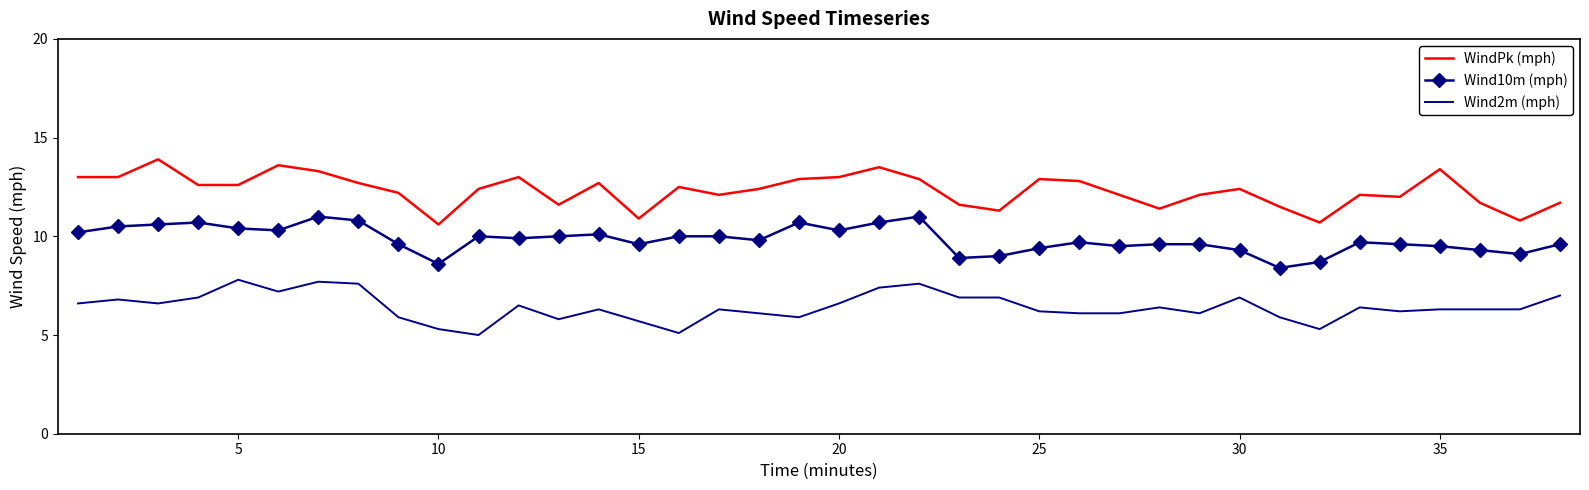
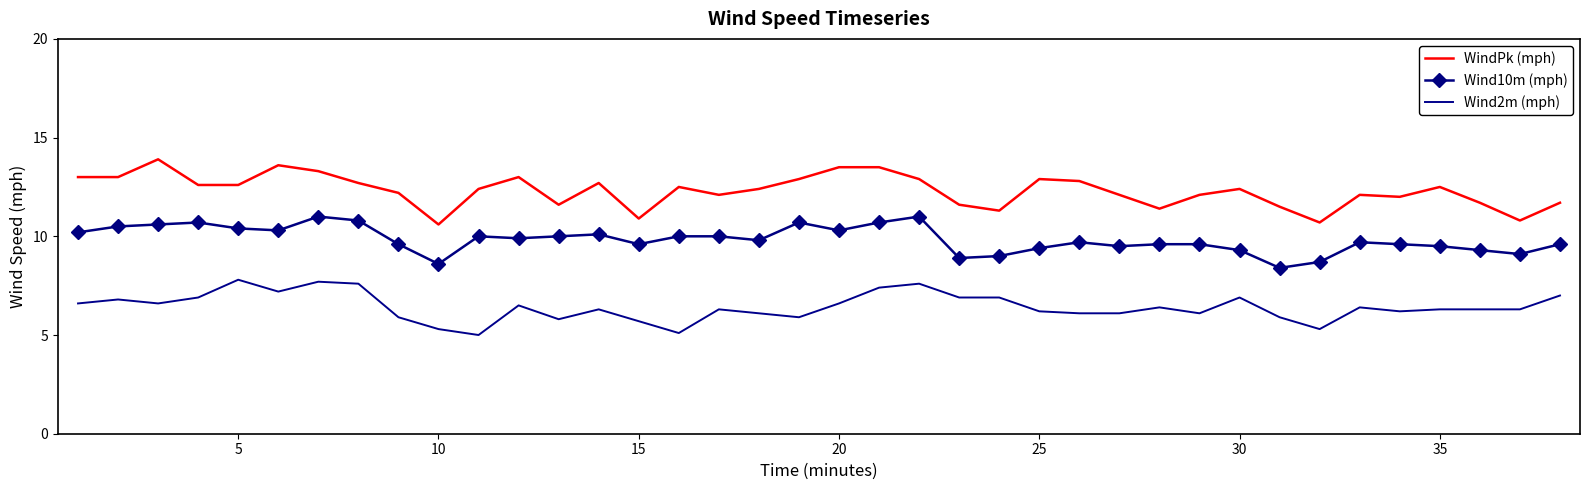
  {
    "WindPk (mph)": {
      "5": 12.6,
      "10": 10.6,
      "15": 10.9,
-     "20": 13.0,
+     "20": 13.5,
      "25": 12.9,
      "30": 12.4,
-     "35": 13.4
+     "35": 12.5
    }
  }
